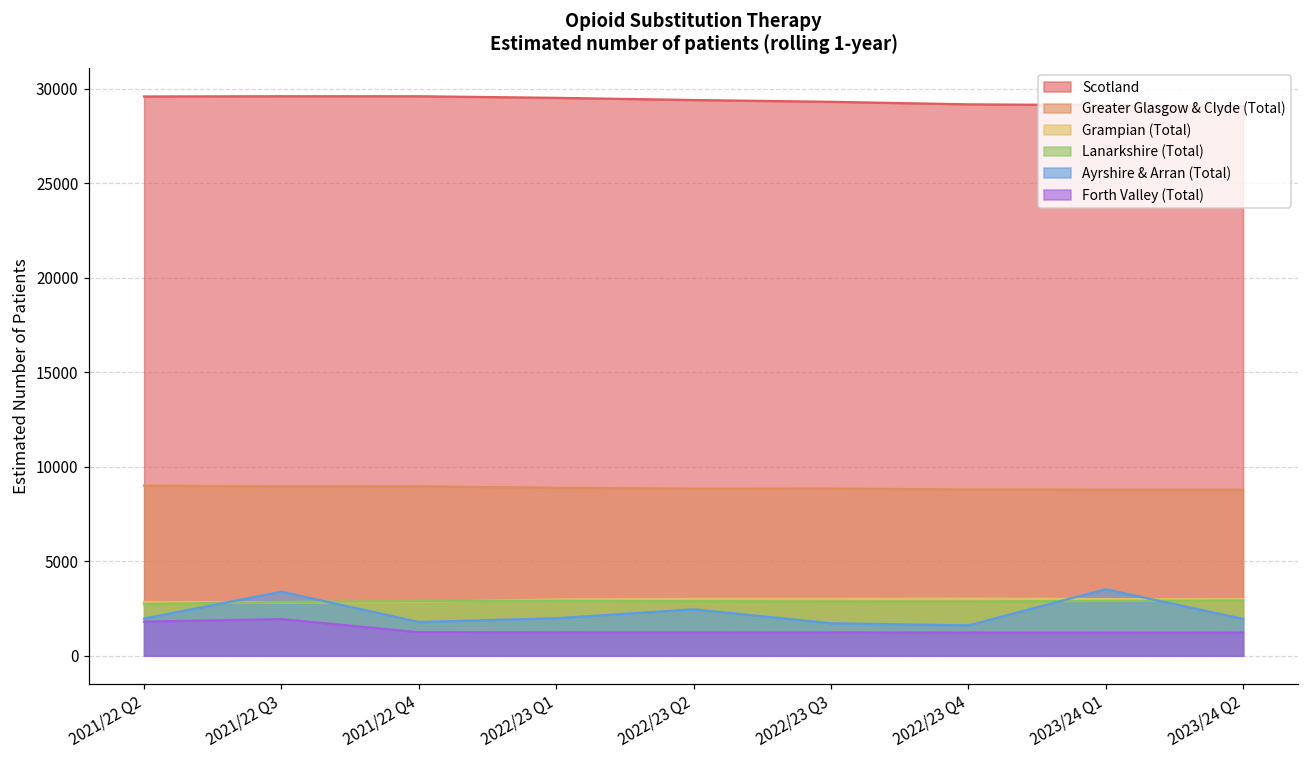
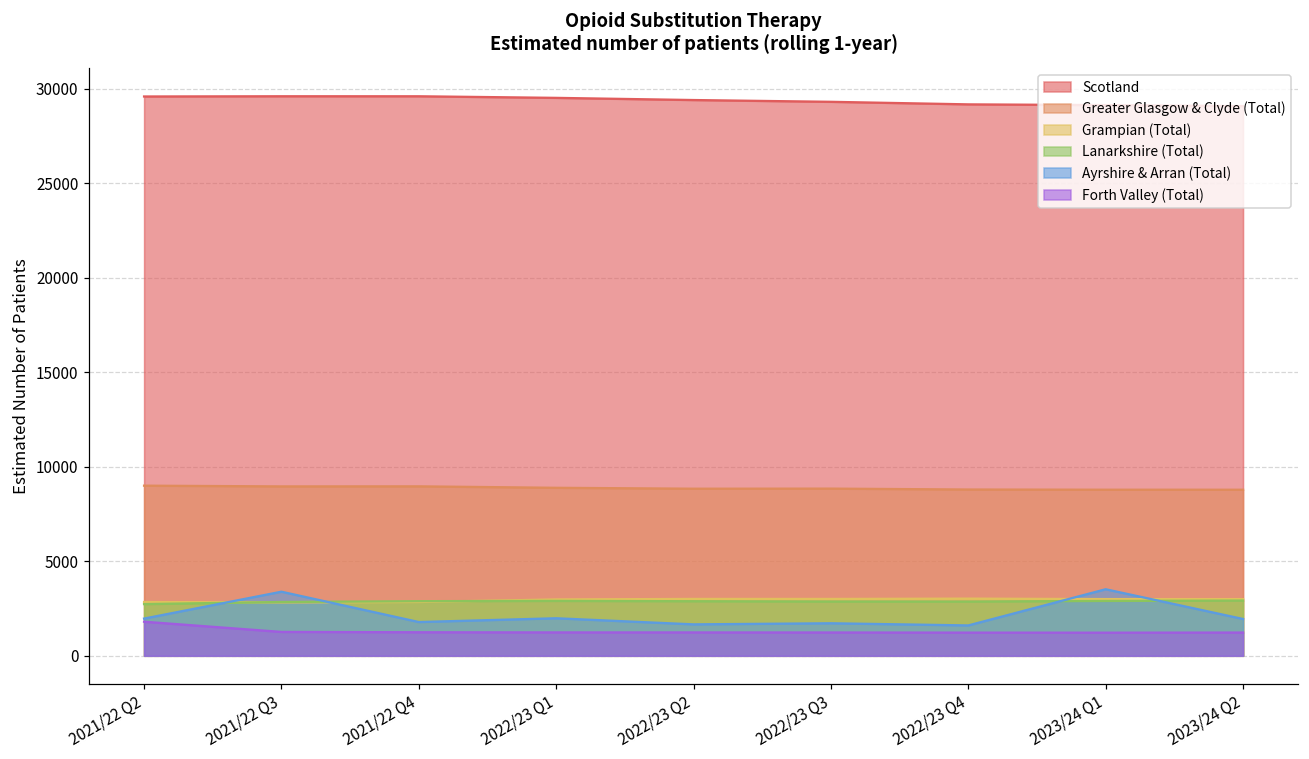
  {
    "Lanarkshire (Total)": {
      "2022/23 Q4": 2900
    },
    "Ayrshire & Arran (Total)": {
      "2021/22 Q2": 2000,
      "2021/22 Q3": 3400,
      "2021/22 Q4": 1800,
      "2022/23 Q1": 2000,
-     "2022/23 Q2": 2500,
+     "2022/23 Q2": 1700,
      "2022/23 Q3": 1700,
      "2022/23 Q4": 1600,
      "2023/24 Q1": 3500,
      "2023/24 Q2": 1900
    },
    "Forth Valley (Total)": {
      "2021/22 Q2": 1800,
-     "2021/22 Q3": 1900,
+     "2021/22 Q3": 1300,
      "2021/22 Q4": 1200,
      "2022/23 Q1": 1200,
      "2022/23 Q2": 1200,
      "2022/23 Q3": 1200,
      "2022/23 Q4": 1200,
      "2023/24 Q1": 1200,
      "2023/24 Q2": 1200
    }
  }
